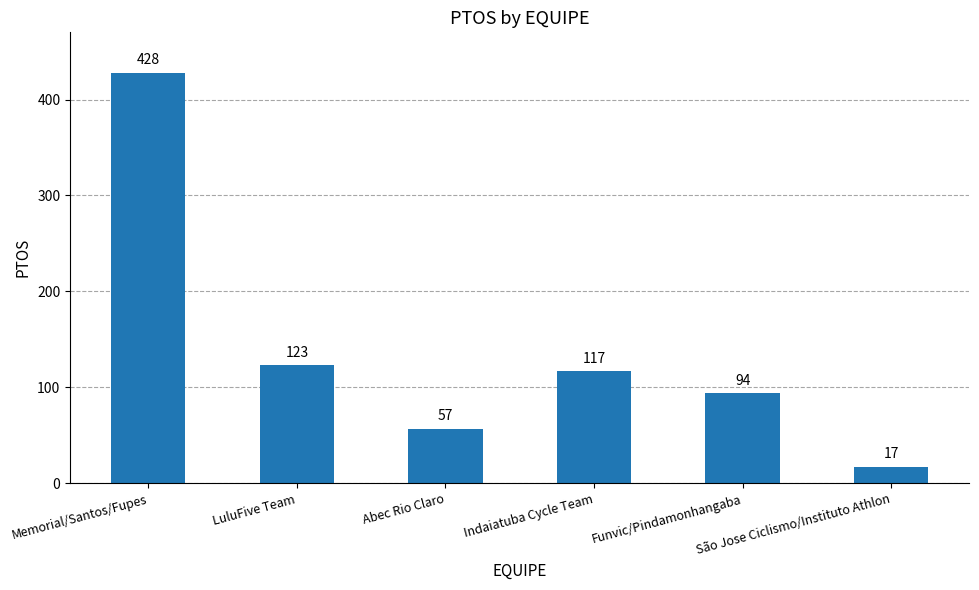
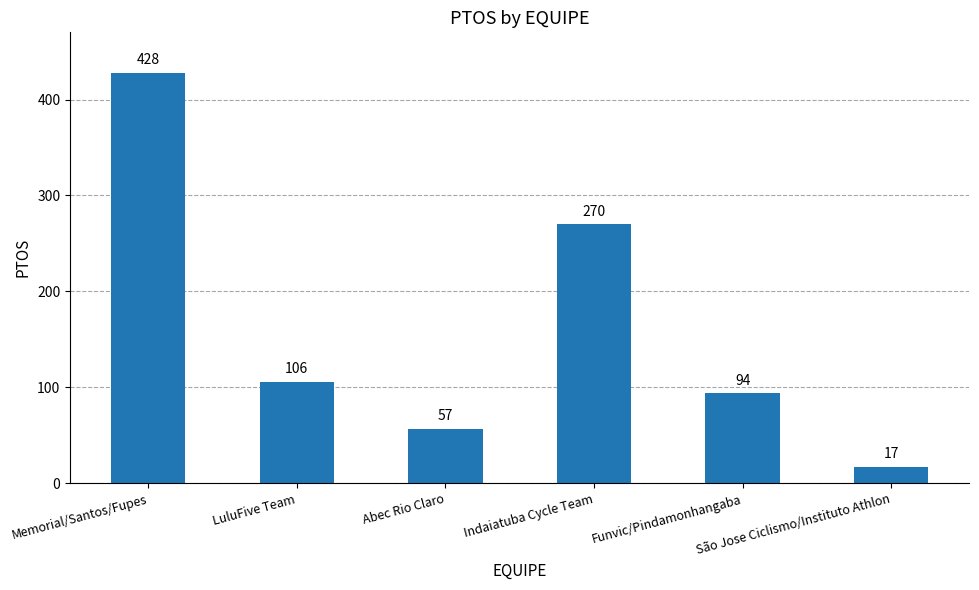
  {
    "Memorial/Santos/Fupes": 428,
-   "LuluFive Team": 123,
+   "LuluFive Team": 106,
    "Abec Rio Claro": 57,
-   "Indaiatuba Cycle Team": 117,
+   "Indaiatuba Cycle Team": 270,
    "Funvic/Pindamonhangaba": 94,
    "São Jose Ciclismo/Instituto Athlon": 17
  }
